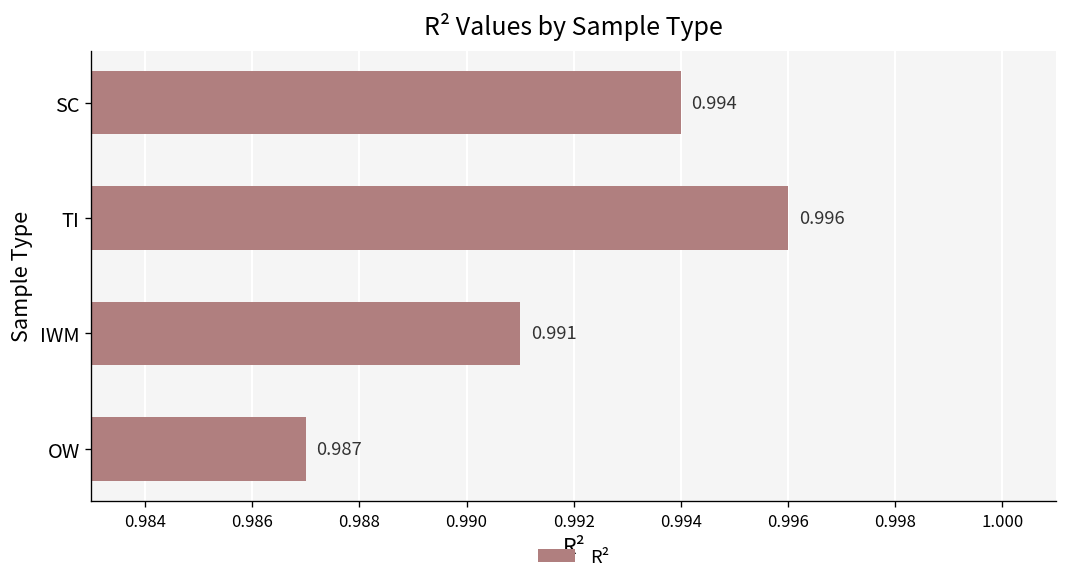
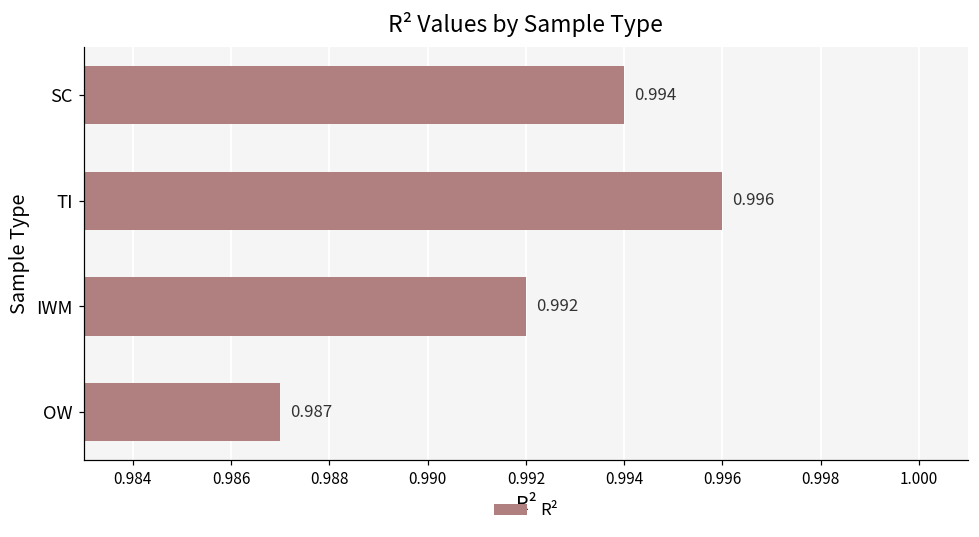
  {
    "SC": 0.994,
    "TI": 0.996,
-   "IWM": 0.991,
+   "IWM": 0.992,
    "OW": 0.987
  }
